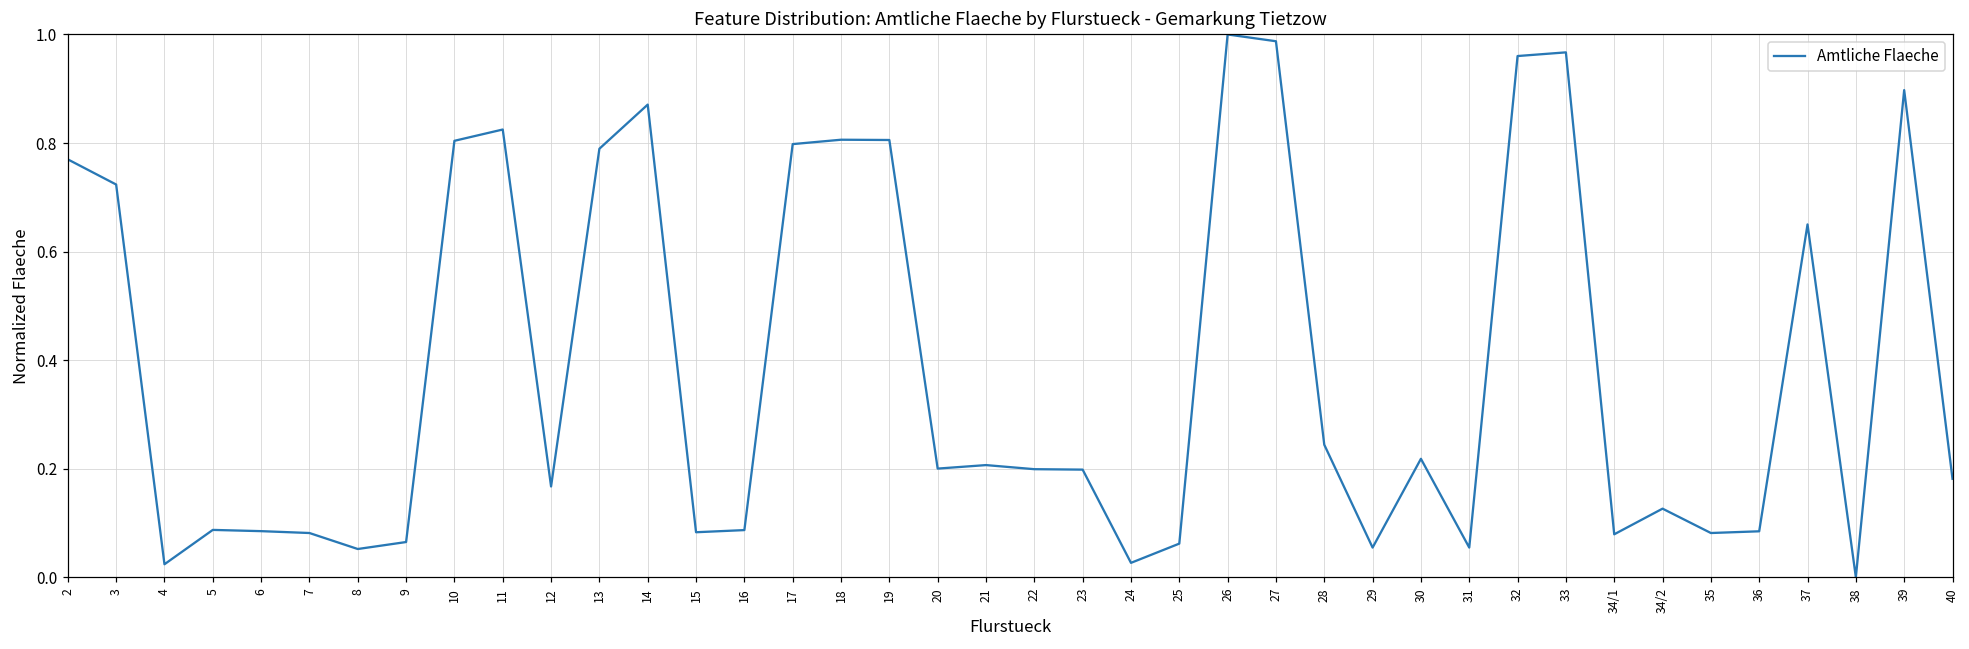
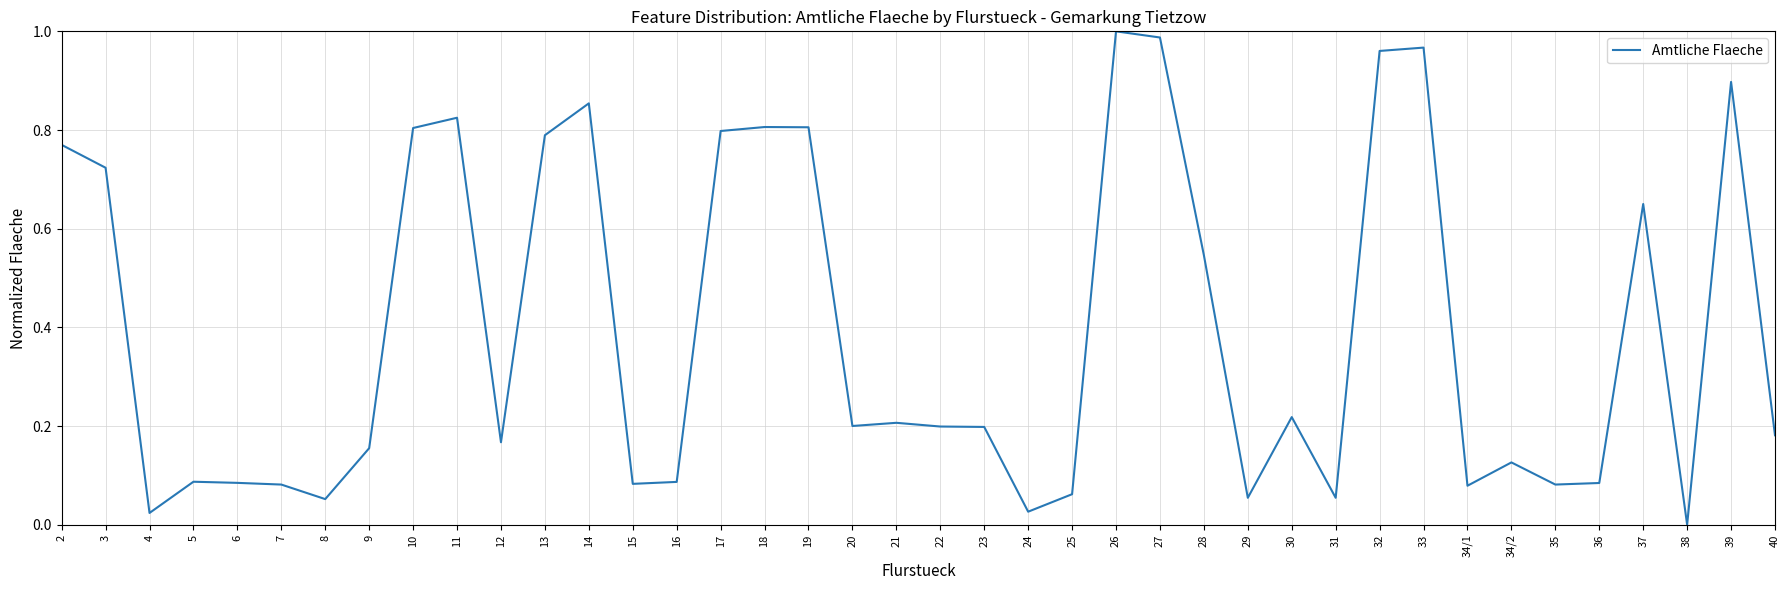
  {
    "2": 0.77,
    "3": 0.72,
    "4": 0.02,
    "5": 0.09,
    "6": 0.08,
    "7": 0.08,
    "8": 0.05,
-   "9": 0.06,
+   "9": 0.16,
    "10": 0.80,
    "11": 0.82,
    "12": 0.17,
    "13": 0.79,
-   "14": 0.87,
+   "14": 0.85,
    "15": 0.08,
    "16": 0.09,
    "17": 0.80,
    "18": 0.81,
    "19": 0.81,
    "20": 0.20,
    "21": 0.21,
    "22": 0.20,
    "23": 0.20,
    "24": 0.03,
    "25": 0.06,
    "26": 1.00,
    "27": 0.99,
-   "28": 0.24,
+   "28": 0.55,
    "29": 0.05,
    "30": 0.22,
    "31": 0.05,
    "32": 0.96,
    "33": 0.97,
    "34/1": 0.08,
    "34/2": 0.13,
    "35": 0.08,
    "36": 0.08,
    "37": 0.65,
    "38": 0.00,
    "39": 0.90,
    "40": 0.18
  }
